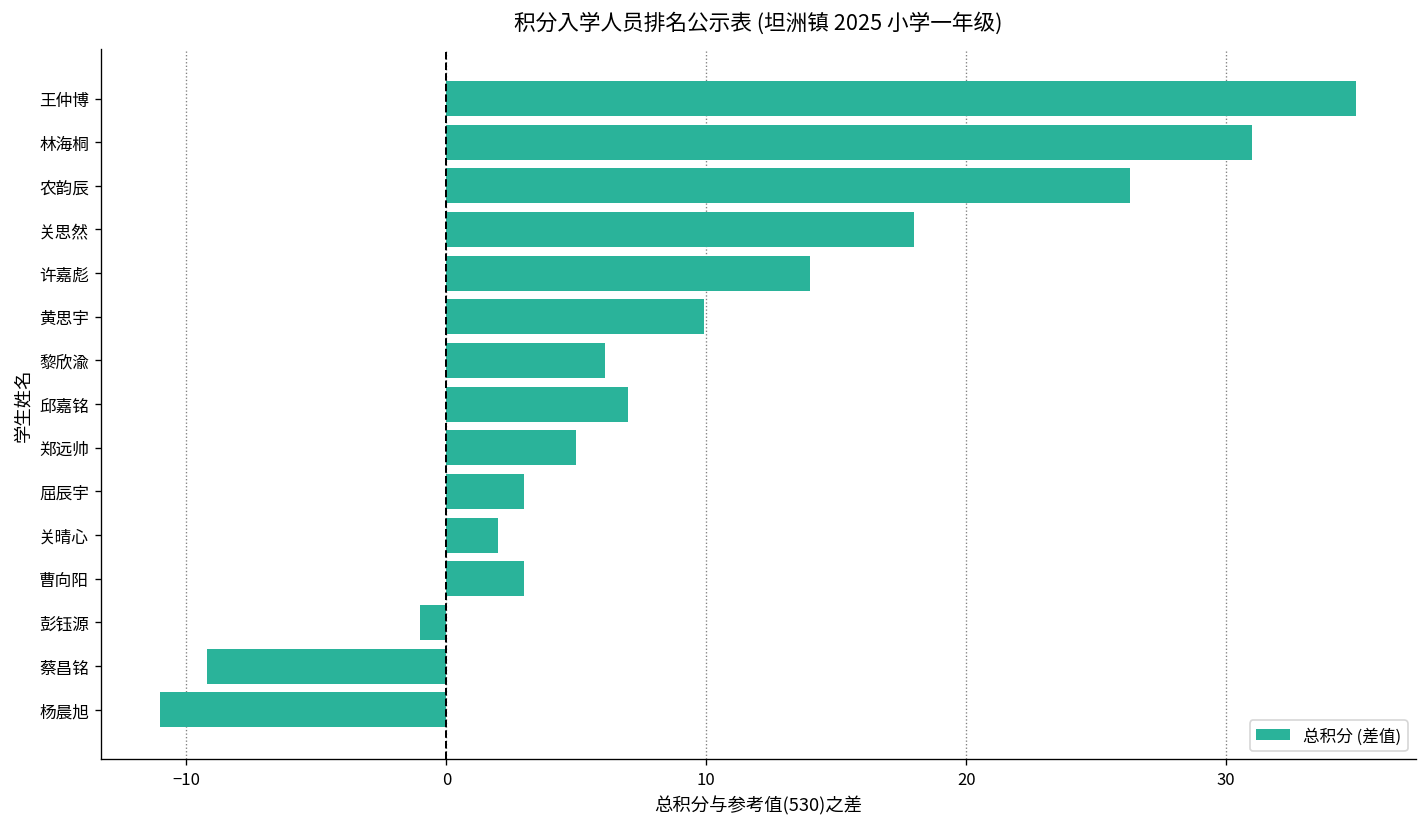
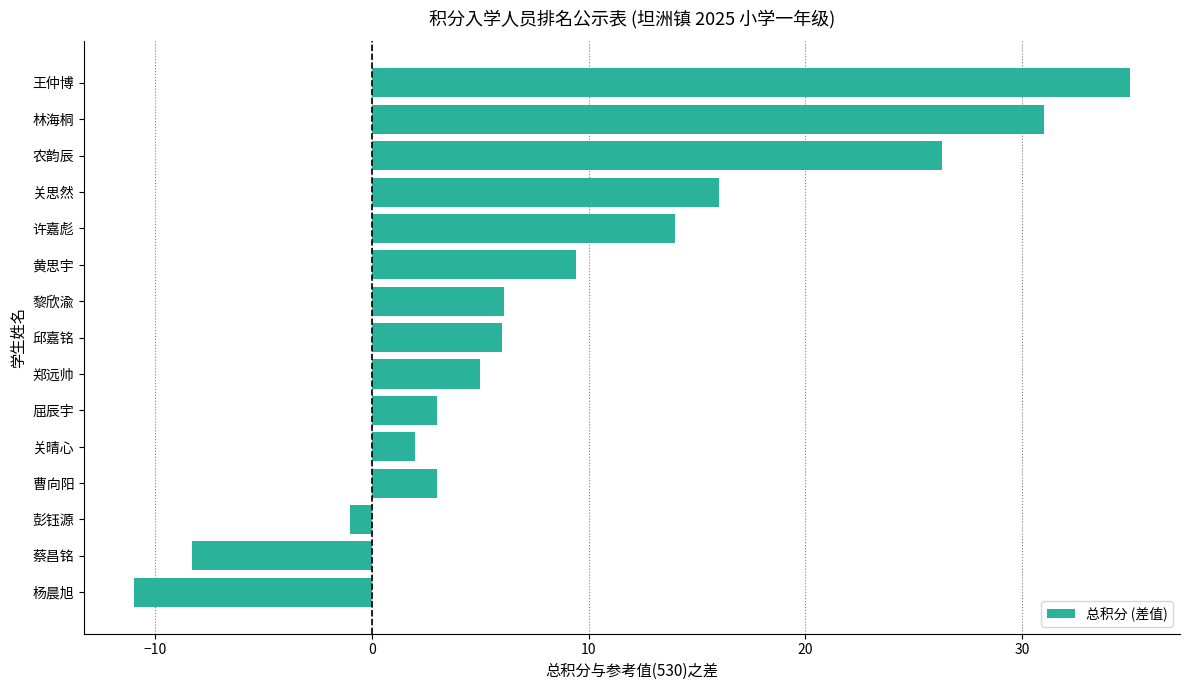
  {
    "王仲博": 35.0,
    "林海桐": 31.0,
    "农韵辰": 26.3,
-   "关思然": 18.0,
+   "关思然": 16.0,
    "许嘉彪": 14.0,
-   "黄思宇": 9.9,
+   "黄思宇": 9.4,
    "黎欣渝": 6.1,
-   "邱嘉铭": 7.0,
+   "邱嘉铭": 6.0,
    "郑远帅": 5.0,
    "屈辰宇": 3.0,
    "关晴心": 2.0,
    "曹向阳": 3.0,
    "彭钰源": -1.0,
-   "蔡昌铭": -9.2,
+   "蔡昌铭": -8.3,
    "杨晨旭": -11.0
  }
